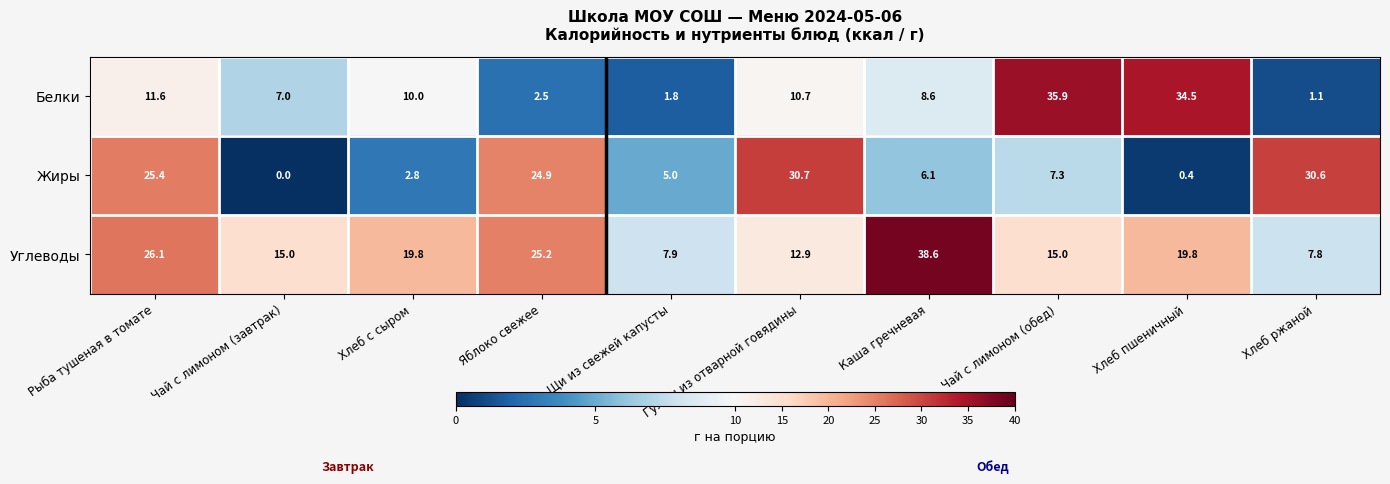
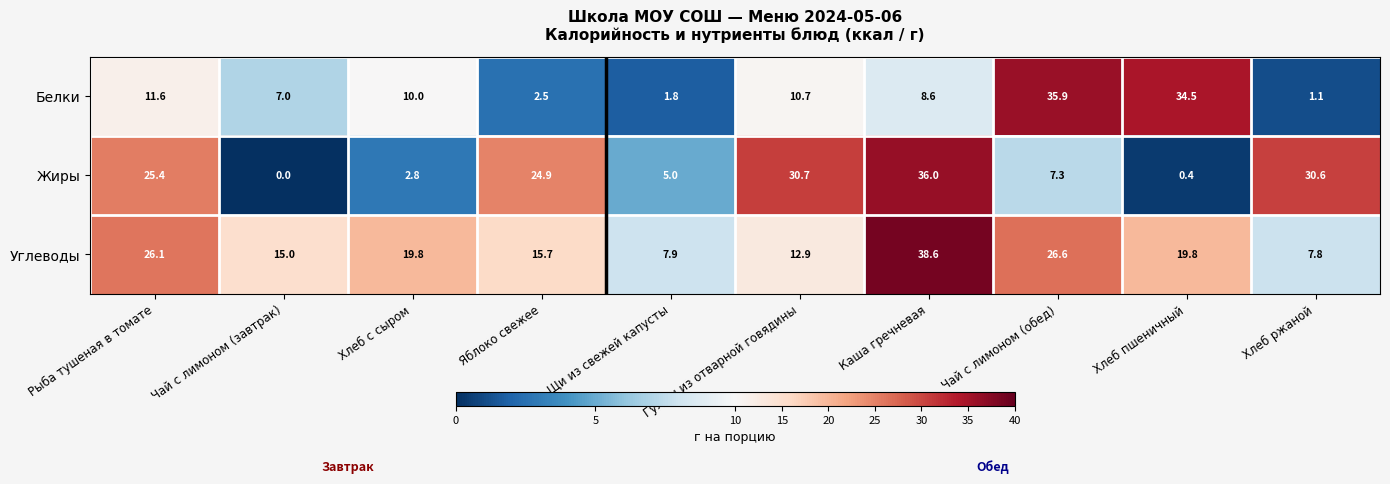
  {
    "Белки": {
      "Рыба тушеная в томате": 11.6,
      "Чай с лимоном (завтрак)": 7.0,
      "Хлеб с сыром": 10.0,
      "Яблоко свежее": 2.5,
      "Щи из свежей капусты": 1.8,
      "Гуляш из отварной говядины": 10.7,
      "Каша гречневая": 8.6,
      "Чай с лимоном (обед)": 35.9,
      "Хлеб пшеничный": 34.5,
      "Хлеб ржаной": 1.1
    },
    "Жиры": {
      "Рыба тушеная в томате": 25.4,
      "Чай с лимоном (завтрак)": 0.0,
      "Хлеб с сыром": 2.8,
      "Яблоко свежее": 24.9,
      "Щи из свежей капусты": 5.0,
      "Гуляш из отварной говядины": 30.7,
-     "Каша гречневая": 6.1,
+     "Каша гречневая": 36.0,
      "Чай с лимоном (обед)": 7.3,
      "Хлеб пшеничный": 0.4,
      "Хлеб ржаной": 30.6
    },
    "Углеводы": {
      "Рыба тушеная в томате": 26.1,
      "Чай с лимоном (завтрак)": 15.0,
      "Хлеб с сыром": 19.8,
-     "Яблоко свежее": 25.2,
+     "Яблоко свежее": 15.7,
      "Щи из свежей капусты": 7.9,
      "Гуляш из отварной говядины": 12.9,
      "Каша гречневая": 38.6,
-     "Чай с лимоном (обед)": 15.0,
+     "Чай с лимоном (обед)": 26.6,
      "Хлеб пшеничный": 19.8,
      "Хлеб ржаной": 7.8
    }
  }
